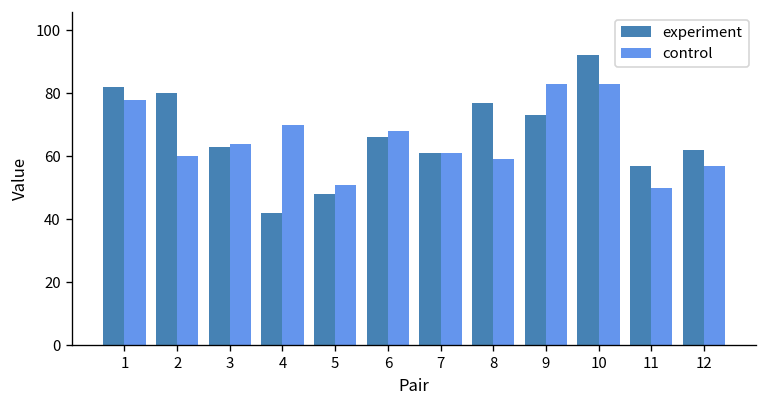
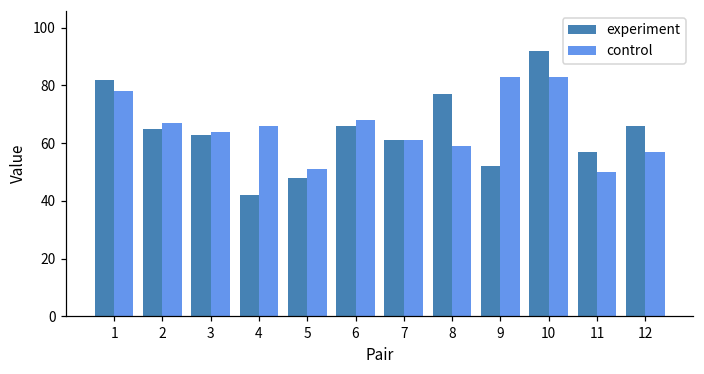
  {
    "experiment": {
      "1": 82,
-     "2": 80,
+     "2": 65,
      "3": 63,
      "4": 42,
      "5": 48,
      "6": 66,
      "7": 61,
      "8": 77,
-     "9": 73,
+     "9": 52,
      "10": 92,
      "11": 57,
-     "12": 62
+     "12": 66
    },
    "control": {
      "1": 78,
-     "2": 60,
+     "2": 67,
      "3": 64,
-     "4": 70,
+     "4": 66,
      "5": 51,
      "6": 68,
      "7": 61,
      "8": 59,
      "9": 83,
      "10": 83,
      "11": 50,
      "12": 57
    }
  }
